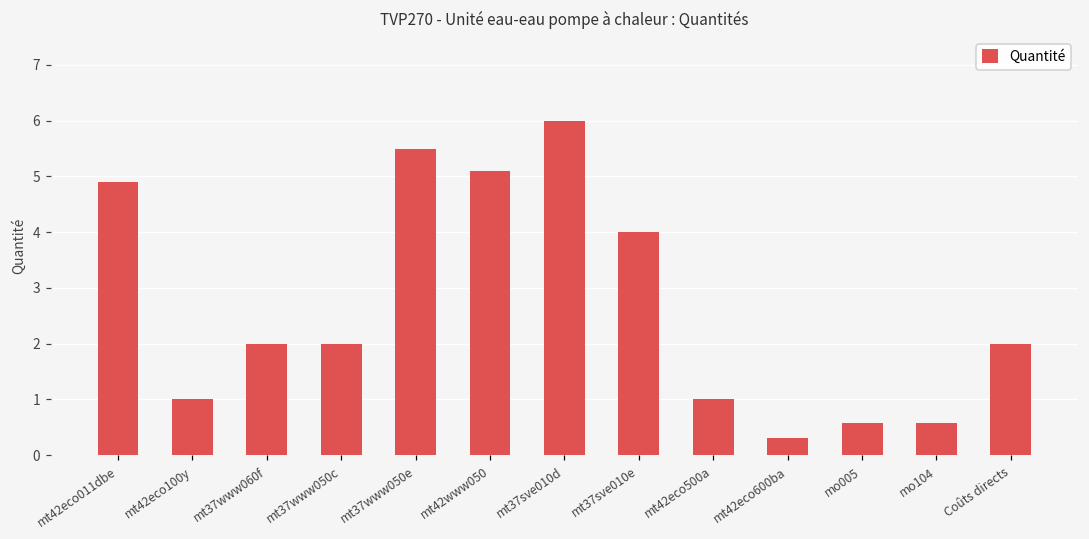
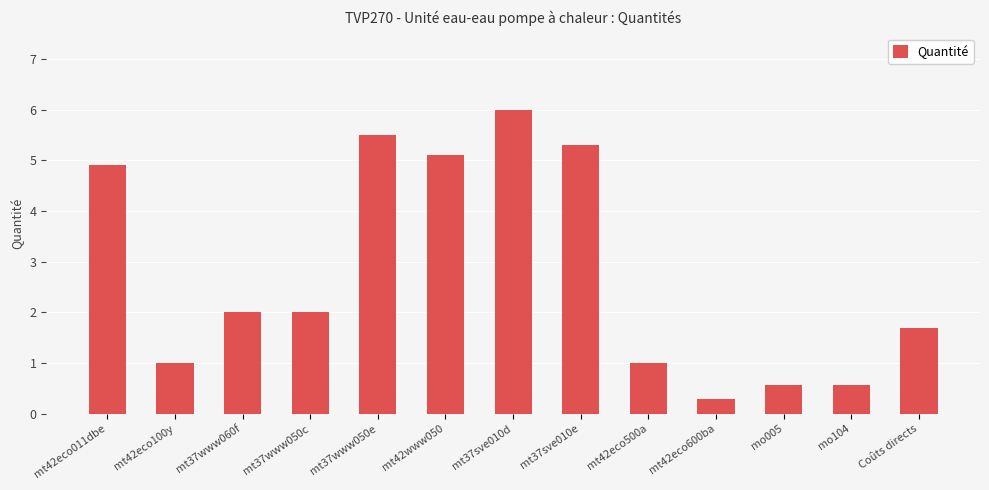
  {
    "mt42eco011dbe": 4.9,
    "mt42eco100y": 1.0,
    "mt37www060f": 2.0,
    "mt37www050c": 2.0,
    "mt37www050e": 5.5,
    "mt42www050": 5.1,
    "mt37sve010d": 6.0,
-   "mt37sve010e": 4.0,
+   "mt37sve010e": 5.3,
    "mt42eco500a": 1.0,
    "mt42eco600ba": 0.3,
    "mo005": 0.6,
    "mo104": 0.6,
-   "Coûts directs": 2.0
+   "Coûts directs": 1.7
  }
